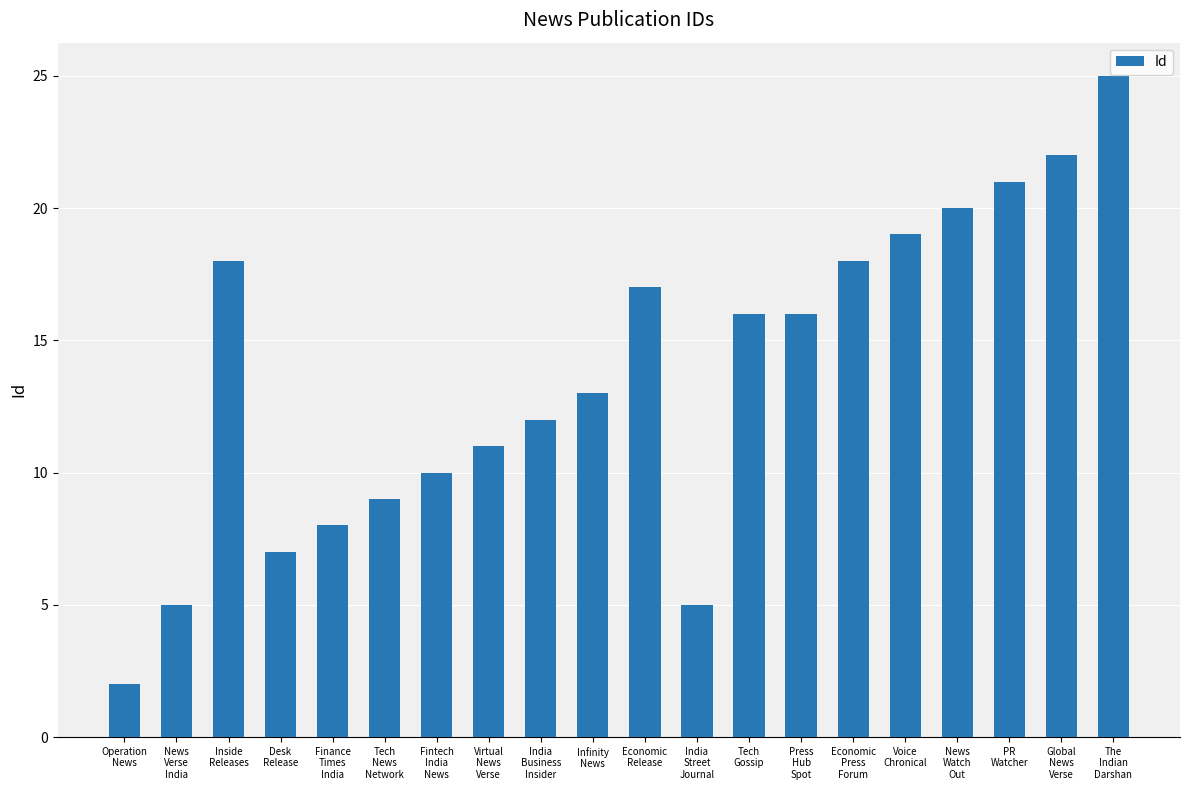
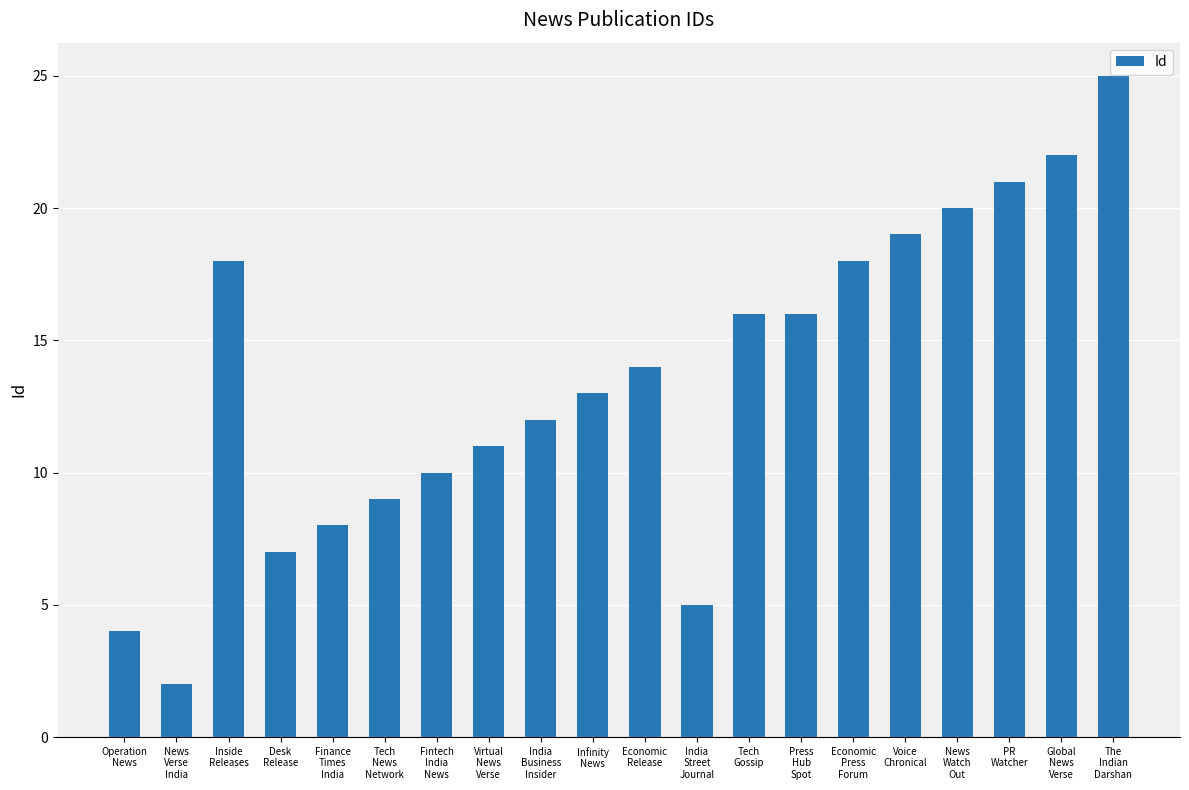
  {
-   "Operation News": 2,
-   "News Verse India": 5,
+   "Operation News": 4,
+   "News Verse India": 2,
    "Inside Releases": 18,
    "Desk Release": 7,
    "Finance Times India": 8,
    "Tech News Network": 9,
    "Fintech India News": 10,
    "Virtual News Verse": 11,
    "India Business Insider": 12,
    "Infinity News": 13,
-   "Economic Release": 17,
+   "Economic Release": 14,
    "India Street Journal": 5,
    "Tech Gossip": 16,
    "Press Hub Spot": 16,
    "Economic Press Forum": 18,
    "Voice Chronical": 19,
    "News Watch Out": 20,
    "PR Watcher": 21,
    "Global News Verse": 22,
    "The Indian Darshan": 25
  }
